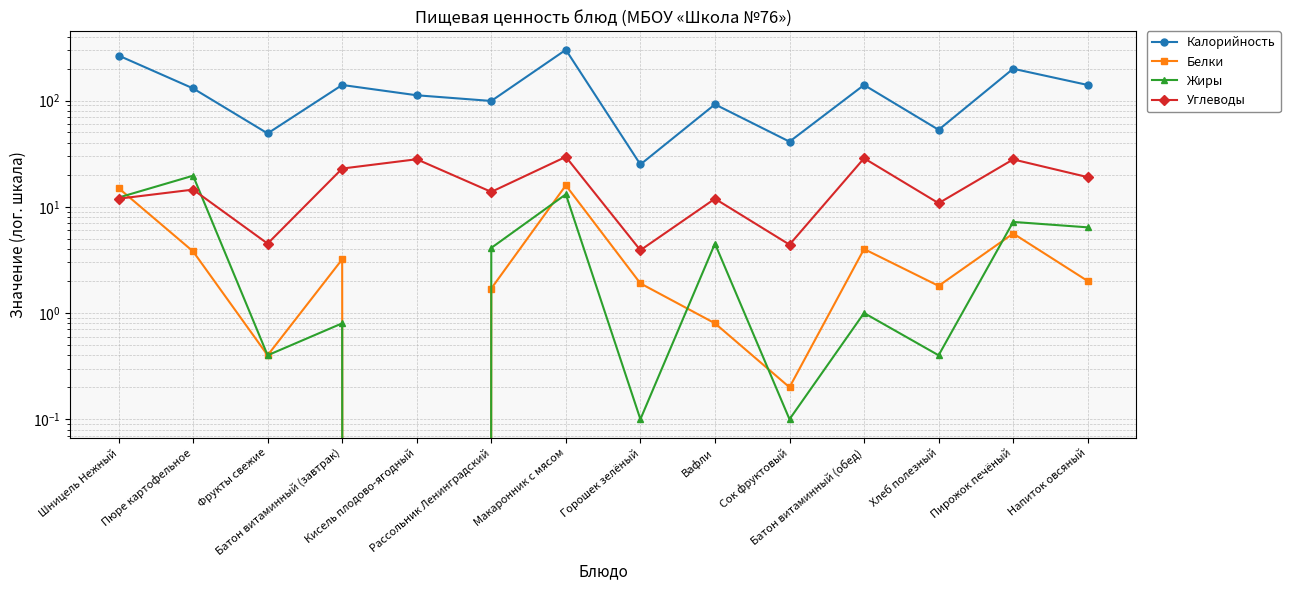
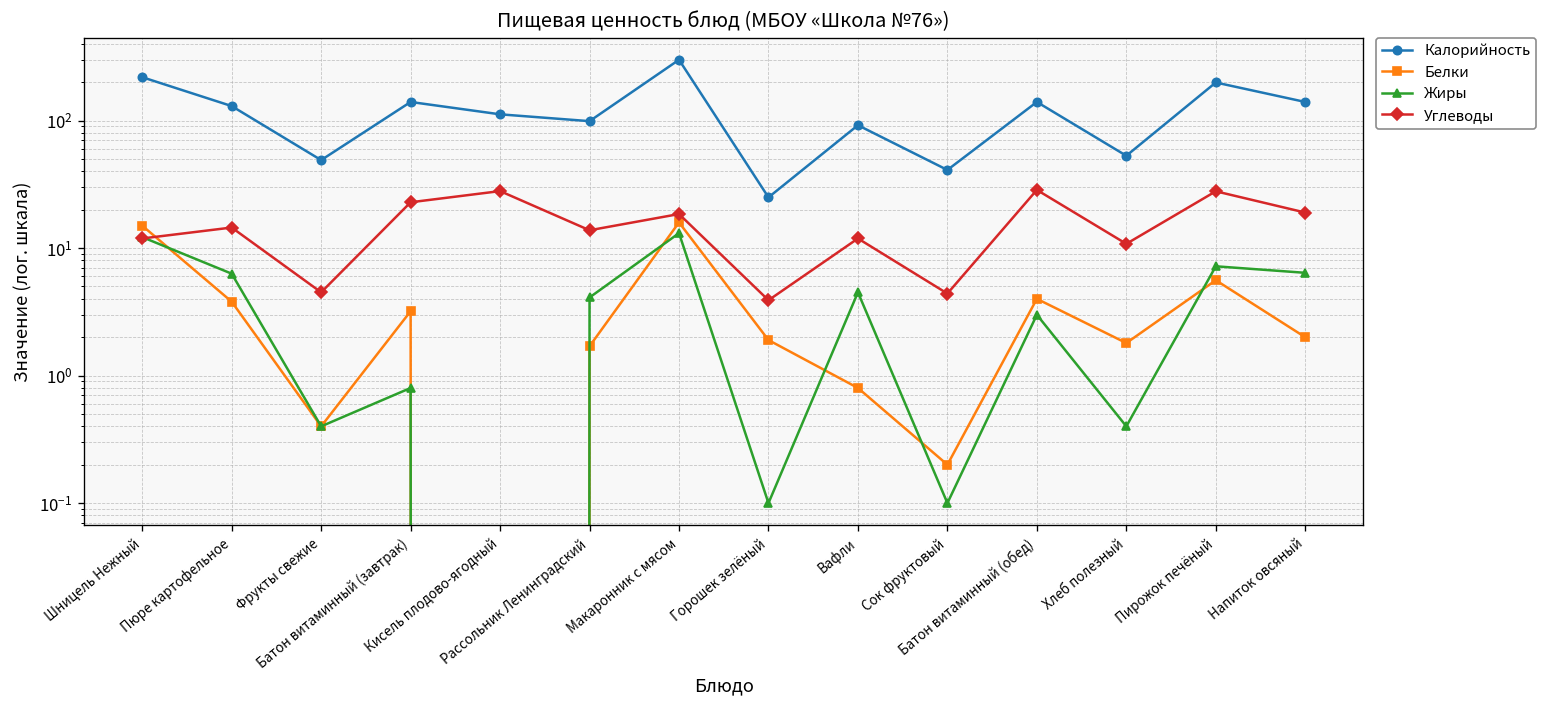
  {
    "Калорийность": {
-     "Шницель Нежный": 270,
+     "Шницель Нежный": 220,
      "Пюре картофельное": 130,
      "Фрукты свежие": 50,
      "Батон витаминный (завтрак)": 140,
      "Кисель плодово-ягодный": 110,
      "Рассольник Ленинградский": 100,
      "Макаронник с мясом": 300,
      "Горошек зелёный": 25,
      "Вафли": 90,
      "Сок фруктовый": 41,
      "Батон витаминный (обед)": 140,
      "Хлеб полезный": 50,
      "Пирожок печёный": 200,
      "Напиток овсяный": 140
    },
    "Белки": {
      "Шницель Нежный": 15,
      "Пюре картофельное": 4,
      "Батон витаминный (завтрак)": 3.2,
      "Рассольник Ленинградский": 1.7,
      "Макаронник с мясом": 16,
      "Горошек зелёный": 2,
      "Вафли": 0.8,
      "Сок фруктовый": 0.20,
      "Батон витаминный (обед)": 4,
      "Хлеб полезный": 1.8,
      "Пирожок печёный": 6,
      "Напиток овсяный": 2
    },
    "Жиры": {
-     "Пюре картофельное": 20,
+     "Пюре картофельное": 6,
      "Батон витаминный (завтрак)": 0.8,
      "Рассольник Ленинградский": 4,
      "Макаронник с мясом": 13,
      "Горошек зелёный": 0.10,
      "Вафли": 4.5,
      "Сок фруктовый": 0.10,
-     "Батон витаминный (обед)": 1,
+     "Батон витаминный (обед)": 3,
      "Хлеб полезный": 0.40,
      "Пирожок печёный": 7,
      "Напиток овсяный": 6
    },
    "Углеводы": {
      "Пюре картофельное": 15,
      "Фрукты свежие": 4.5,
      "Батон витаминный (завтрак)": 23,
      "Кисель плодово-ягодный": 28,
      "Рассольник Ленинградский": 14,
-     "Макаронник с мясом": 30,
+     "Макаронник с мясом": 19,
      "Горошек зелёный": 4,
      "Вафли": 12,
      "Сок фруктовый": 4.4,
      "Батон витаминный (обед)": 29,
      "Хлеб полезный": 11,
      "Пирожок печёный": 28,
      "Напиток овсяный": 19
    }
  }
